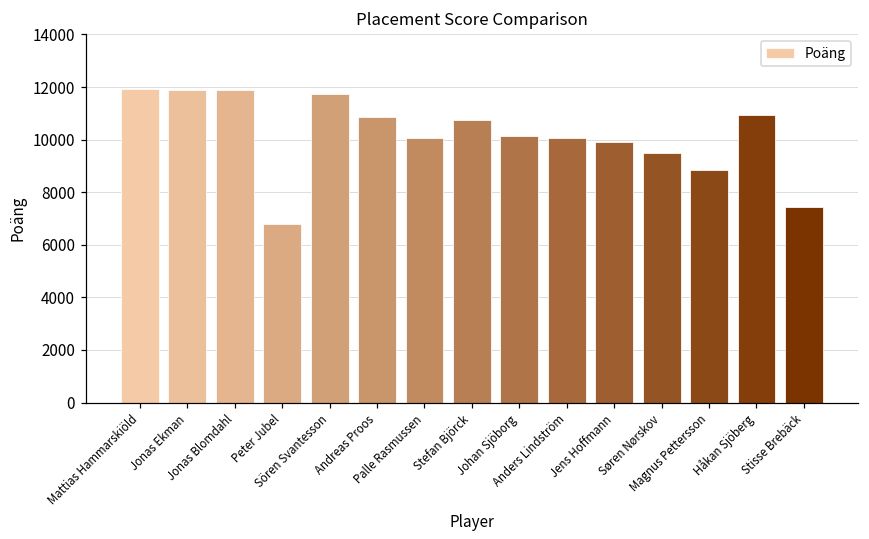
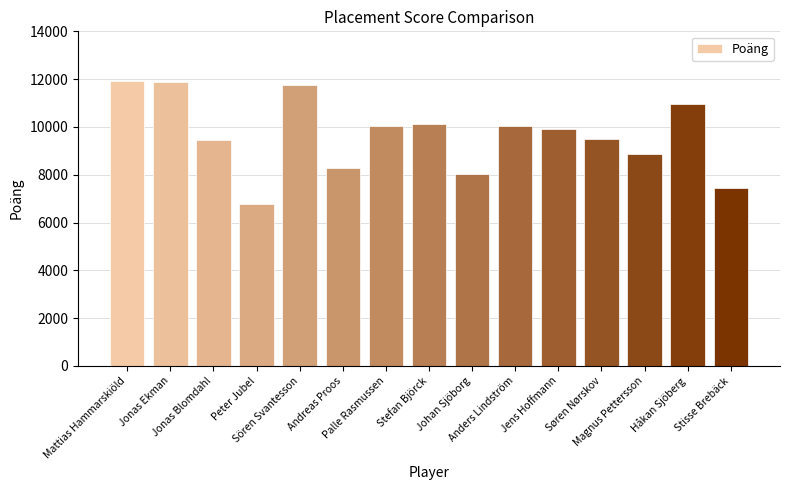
  {
    "Mattias Hammarskiöld": 11900,
    "Jonas Ekman": 11900,
-   "Jonas Blomdahl": 11900,
+   "Jonas Blomdahl": 9500,
    "Peter Jubel": 6800,
    "Sören Svantesson": 11700,
-   "Andreas Proos": 10900,
+   "Andreas Proos": 8300,
    "Palle Rasmussen": 10100,
-   "Stefan Björck": 10800,
-   "Johan Sjöborg": 10100,
+   "Stefan Björck": 10100,
+   "Johan Sjöborg": 8000,
    "Anders Lindström": 10100,
    "Jens Hoffmann": 9900,
    "Søren Nørskov": 9500,
    "Magnus Pettersson": 8900,
    "Håkan Sjöberg": 10900,
    "Stisse Brebäck": 7500
  }
